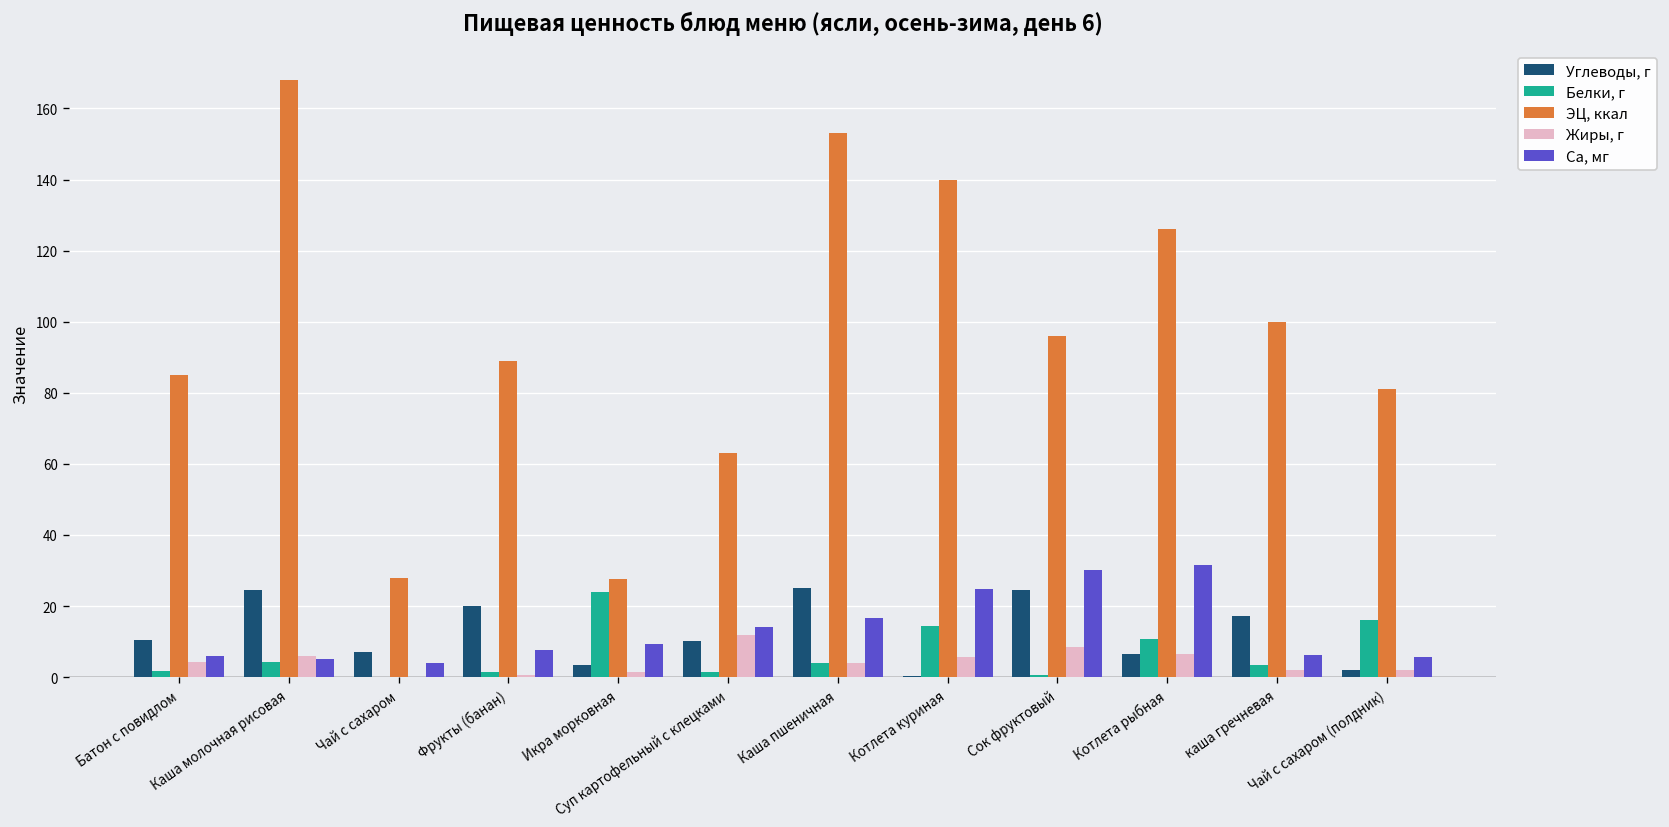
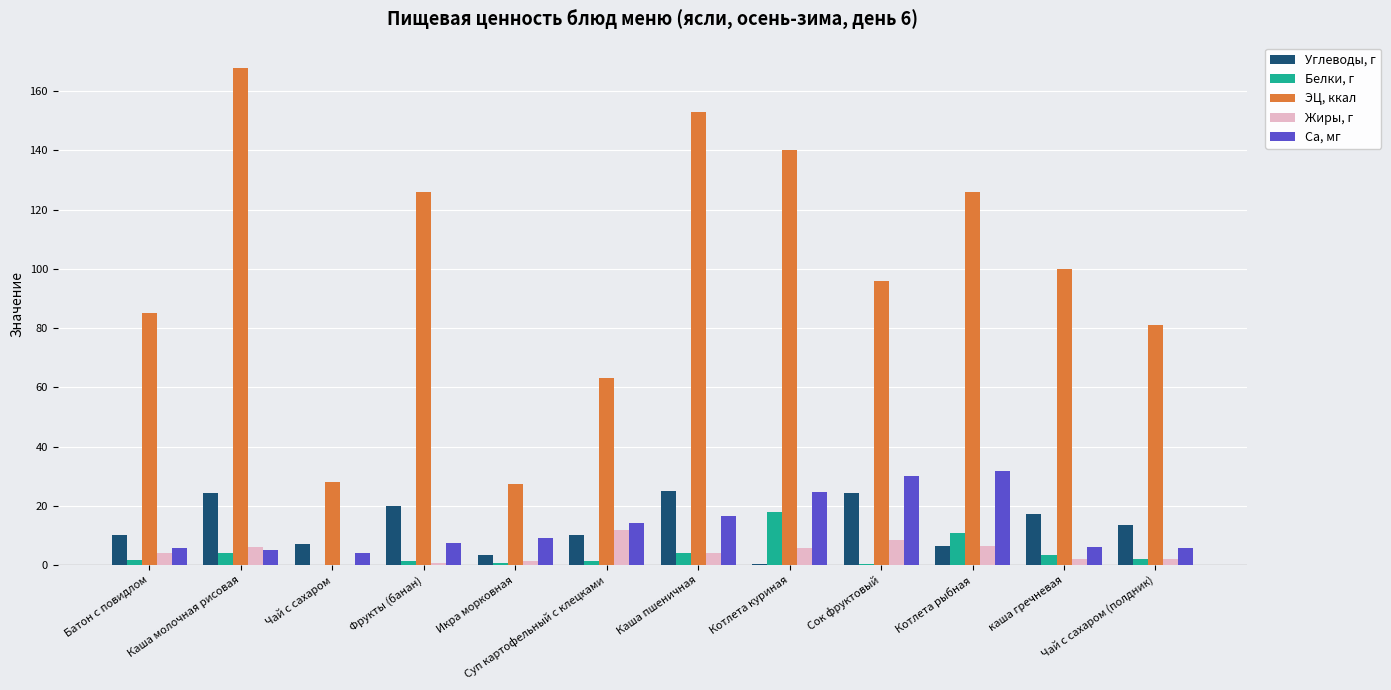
  {
    "Углеводы, г": {
      "Батон с повидлом": 10,
      "Каша молочная рисовая": 24,
      "Чай с сахаром": 7,
      "Фрукты (банан)": 20,
      "Икра морковная": 3,
      "Суп картофельный с клецками": 10,
      "Каша пшеничная": 25,
      "Сок фруктовый": 25,
      "Котлета рыбная": 7,
      "каша гречневая": 17,
-     "Чай с сахаром (полдник)": 2
+     "Чай с сахаром (полдник)": 14
    },
    "Белки, г": {
      "Батон с повидлом": 2,
      "Каша молочная рисовая": 4,
      "Чай с сахаром": 0,
      "Фрукты (банан)": 2,
-     "Икра морковная": 24,
+     "Икра морковная": 1,
      "Суп картофельный с клецками": 1,
      "Каша пшеничная": 4,
-     "Котлета куриная": 14,
+     "Котлета куриная": 18,
      "Котлета рыбная": 11,
      "каша гречневая": 3,
-     "Чай с сахаром (полдник)": 16
+     "Чай с сахаром (полдник)": 2
    },
    "ЭЦ, ккал": {
      "Батон с повидлом": 85,
      "Каша молочная рисовая": 168,
      "Чай с сахаром": 28,
-     "Фрукты (банан)": 89,
+     "Фрукты (банан)": 126,
      "Икра морковная": 28,
      "Суп картофельный с клецками": 63,
      "Каша пшеничная": 153,
      "Котлета куриная": 140,
      "Сок фруктовый": 96,
      "Котлета рыбная": 126,
      "каша гречневая": 100,
      "Чай с сахаром (полдник)": 81
    },
    "Жиры, г": {
      "Батон с повидлом": 4,
      "Каша молочная рисовая": 6,
      "Чай с сахаром": 0,
      "Икра морковная": 2,
      "Суп картофельный с клецками": 12,
      "Каша пшеничная": 4,
      "Котлета куриная": 6,
      "Сок фруктовый": 8,
      "Котлета рыбная": 7,
      "каша гречневая": 2,
      "Чай с сахаром (полдник)": 2
    },
    "Ca, мг": {
      "Батон с повидлом": 6,
      "Каша молочная рисовая": 5,
      "Чай с сахаром": 4,
      "Фрукты (банан)": 8,
      "Икра морковная": 9,
      "Суп картофельный с клецками": 14,
      "Каша пшеничная": 17,
      "Котлета куриная": 25,
      "Сок фруктовый": 30,
      "Котлета рыбная": 32,
      "каша гречневая": 6,
      "Чай с сахаром (полдник)": 6
    }
  }
